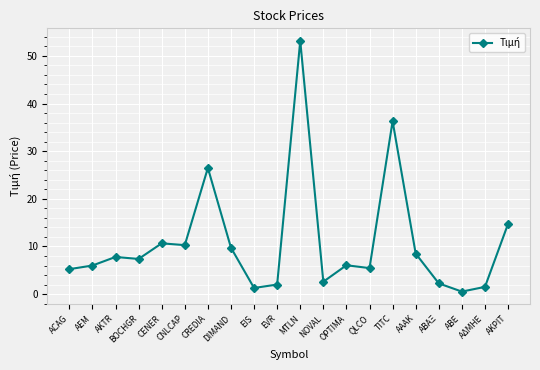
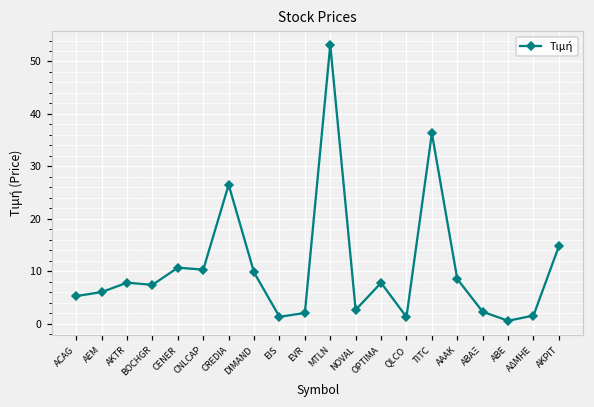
  {
    "ACAG": 5,
    "AEM": 6,
    "AKTR": 8,
    "BOCHGR": 7,
    "CENER": 11,
    "CNLCAP": 10,
    "CREDIA": 26,
    "DIMAND": 10,
    "EIS": 1,
    "EVR": 2,
    "MTLN": 53,
    "NOVAL": 3,
-   "OPTIMA": 6,
-   "QLCO": 5,
+   "OPTIMA": 8,
+   "QLCO": 1,
    "TITC": 36,
    "ΑΑΑΚ": 9,
    "ΑΒΑΞ": 2,
    "ΑΒΕ": 1,
    "ΑΔΜΗΕ": 2,
    "ΑΚΡΙΤ": 15
  }
